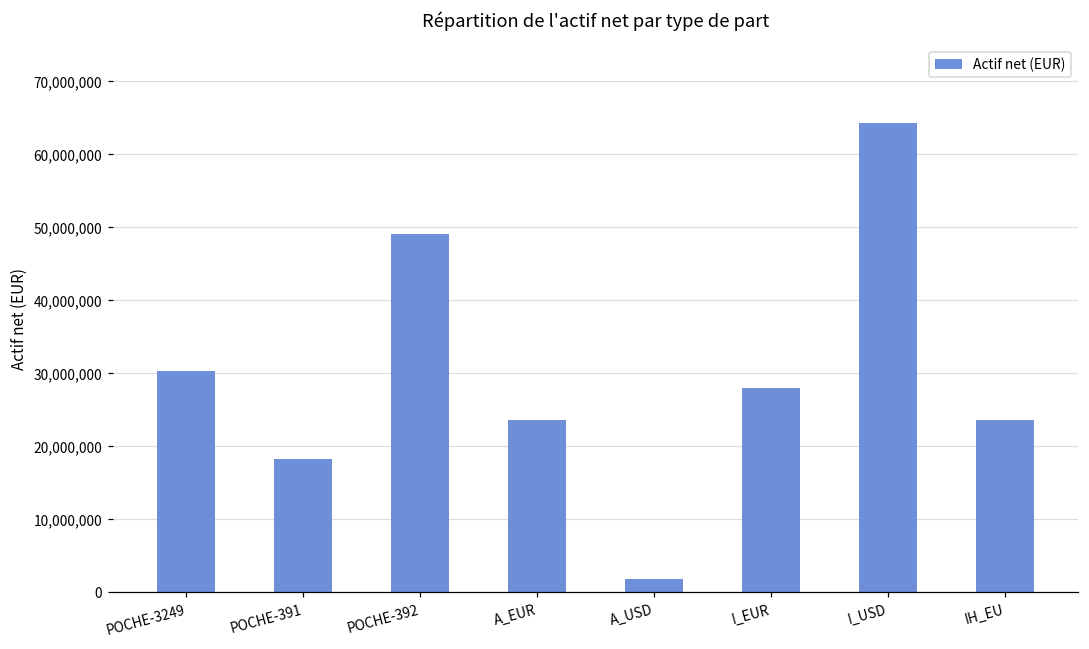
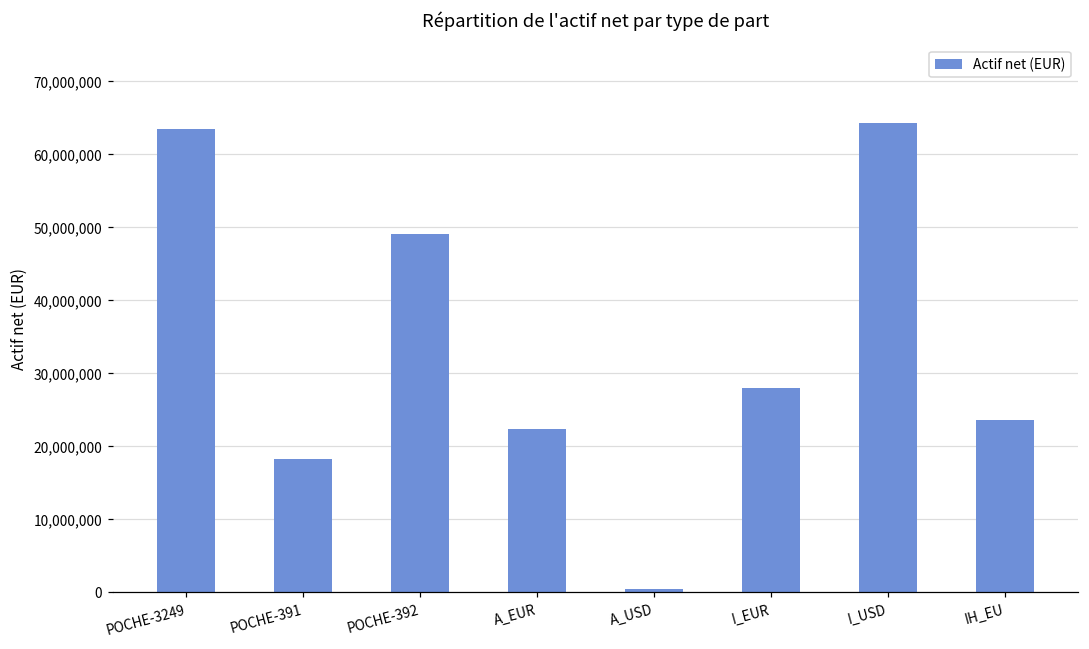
  {
-   "POCHE-3249": "30,000,000",
+   "POCHE-3249": "64,000,000",
    "POCHE-391": "18,000,000",
    "POCHE-392": "49,000,000",
-   "A_EUR": "24,000,000",
-   "A_USD": "2,000,000",
+   "A_EUR": "22,000,000",
+   "A_USD": "1,000,000",
    "I_EUR": "28,000,000",
    "I_USD": "64,000,000",
    "IH_EU": "24,000,000"
  }
